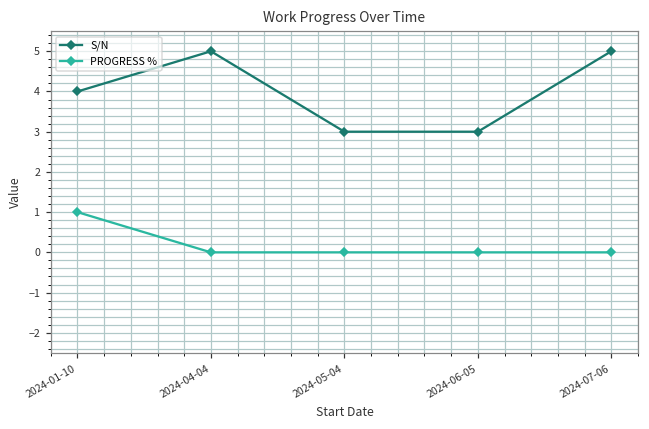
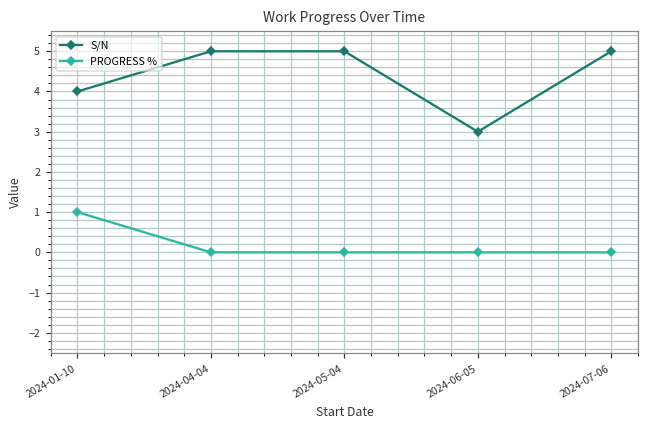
  {
    "S/N": {
      "2024-01-10": 4,
      "2024-04-04": 5,
-     "2024-05-04": 3,
+     "2024-05-04": 5,
      "2024-06-05": 3,
      "2024-07-06": 5
    },
    "PROGRESS %": {
      "2024-01-10": 1,
      "2024-04-04": 0,
      "2024-05-04": 0,
      "2024-06-05": 0,
      "2024-07-06": 0
    }
  }
